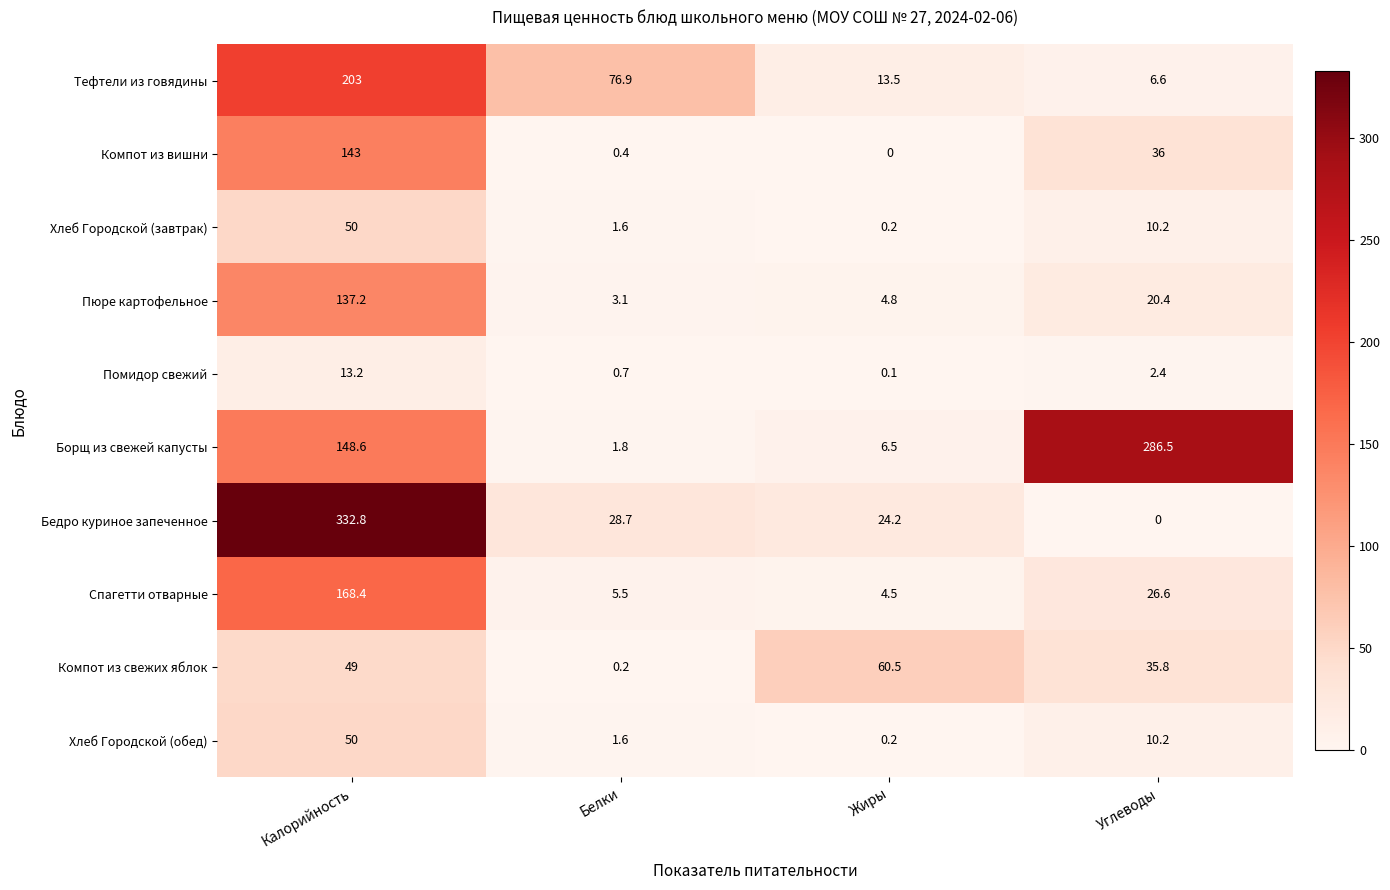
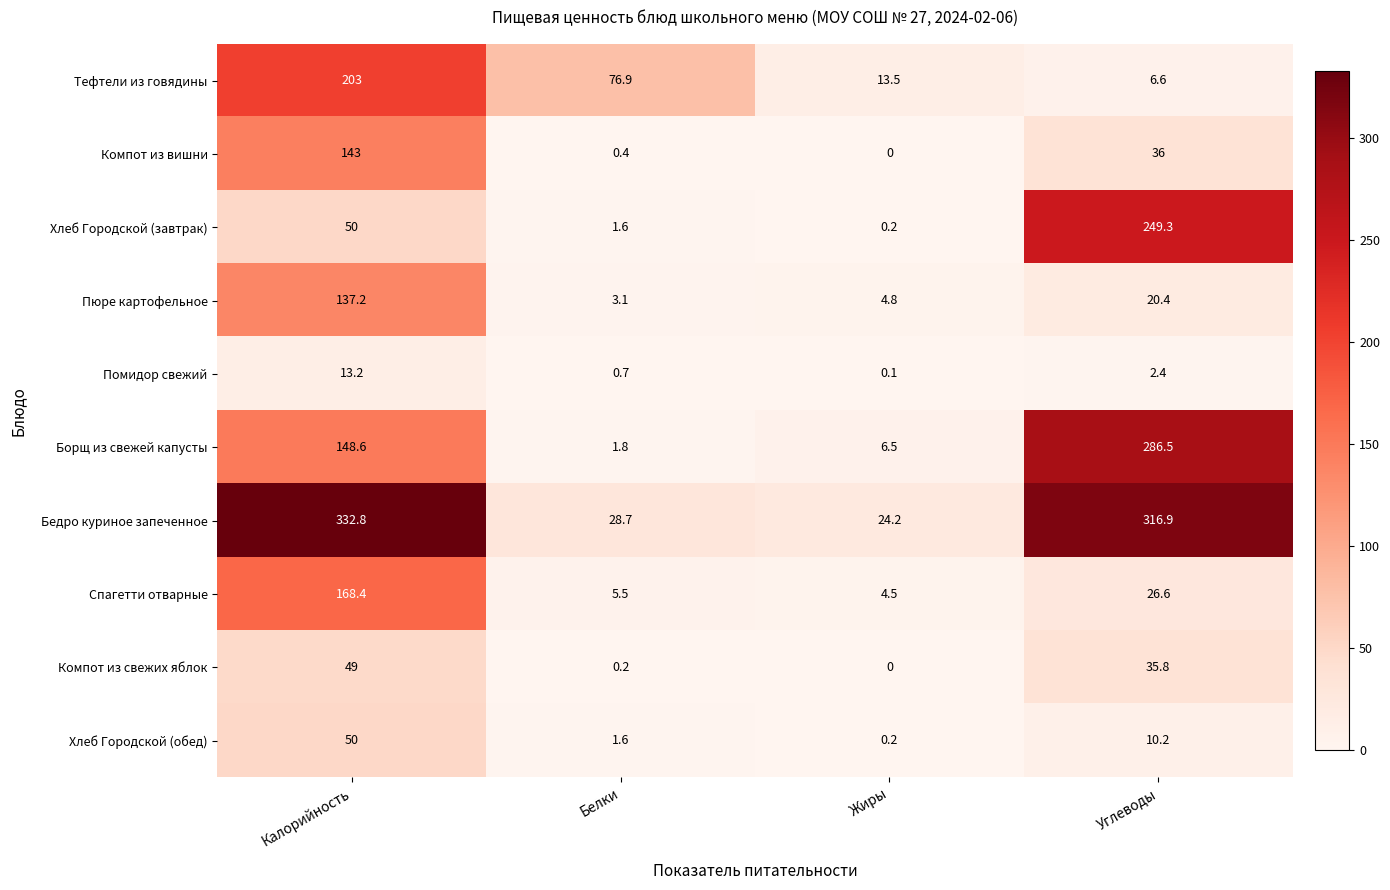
  {
    "Тефтели из говядины": {
      "Калорийность": 203,
      "Белки": 76.9,
      "Жиры": 13.5,
      "Углеводы": 6.6
    },
    "Компот из вишни": {
      "Калорийность": 143,
      "Белки": 0.4,
      "Жиры": 0,
      "Углеводы": 36
    },
    "Хлеб Городской (завтрак)": {
      "Калорийность": 50,
      "Белки": 1.6,
      "Жиры": 0.2,
-     "Углеводы": 10.2
+     "Углеводы": 249.3
    },
    "Пюре картофельное": {
      "Калорийность": 137.2,
      "Белки": 3.1,
      "Жиры": 4.8,
      "Углеводы": 20.4
    },
    "Помидор свежий": {
      "Калорийность": 13.2,
      "Белки": 0.7,
      "Жиры": 0.1,
      "Углеводы": 2.4
    },
    "Борщ из свежей капусты": {
      "Калорийность": 148.6,
      "Белки": 1.8,
      "Жиры": 6.5,
      "Углеводы": 286.5
    },
    "Бедро куриное запеченное": {
      "Калорийность": 332.8,
      "Белки": 28.7,
      "Жиры": 24.2,
-     "Углеводы": 0
+     "Углеводы": 316.9
    },
    "Спагетти отварные": {
      "Калорийность": 168.4,
      "Белки": 5.5,
      "Жиры": 4.5,
      "Углеводы": 26.6
    },
    "Компот из свежих яблок": {
      "Калорийность": 49,
      "Белки": 0.2,
-     "Жиры": 60.5,
+     "Жиры": 0,
      "Углеводы": 35.8
    },
    "Хлеб Городской (обед)": {
      "Калорийность": 50,
      "Белки": 1.6,
      "Жиры": 0.2,
      "Углеводы": 10.2
    }
  }
